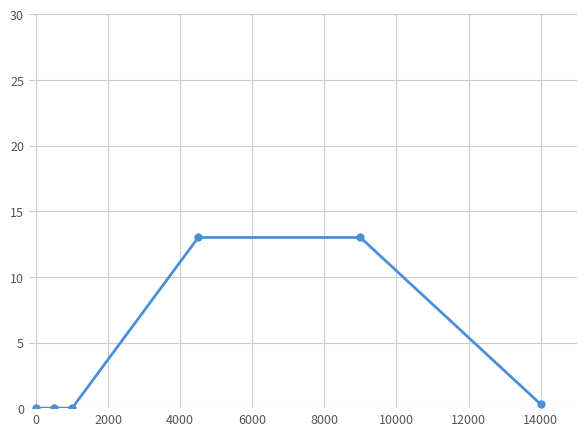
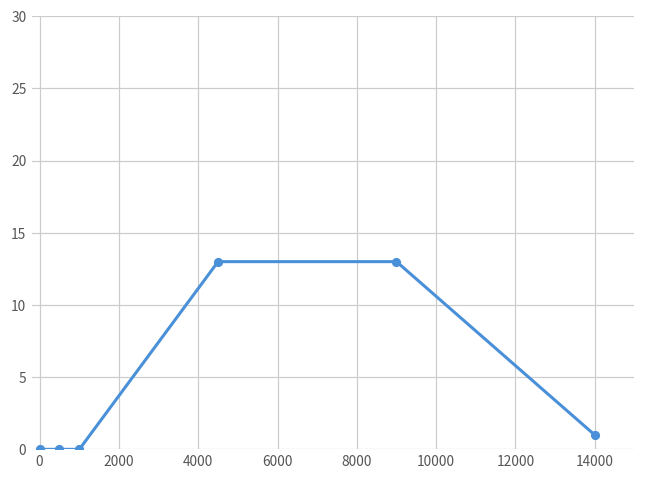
  {
    "0": 0.0,
-   "14000": 0.3
+   "14000": 1.0
  }
